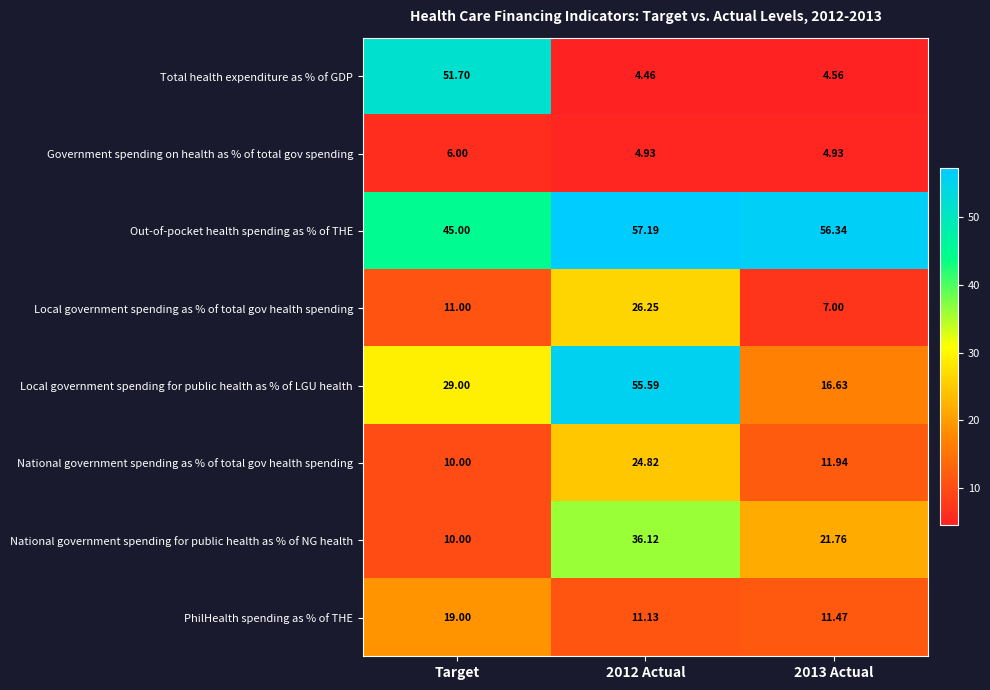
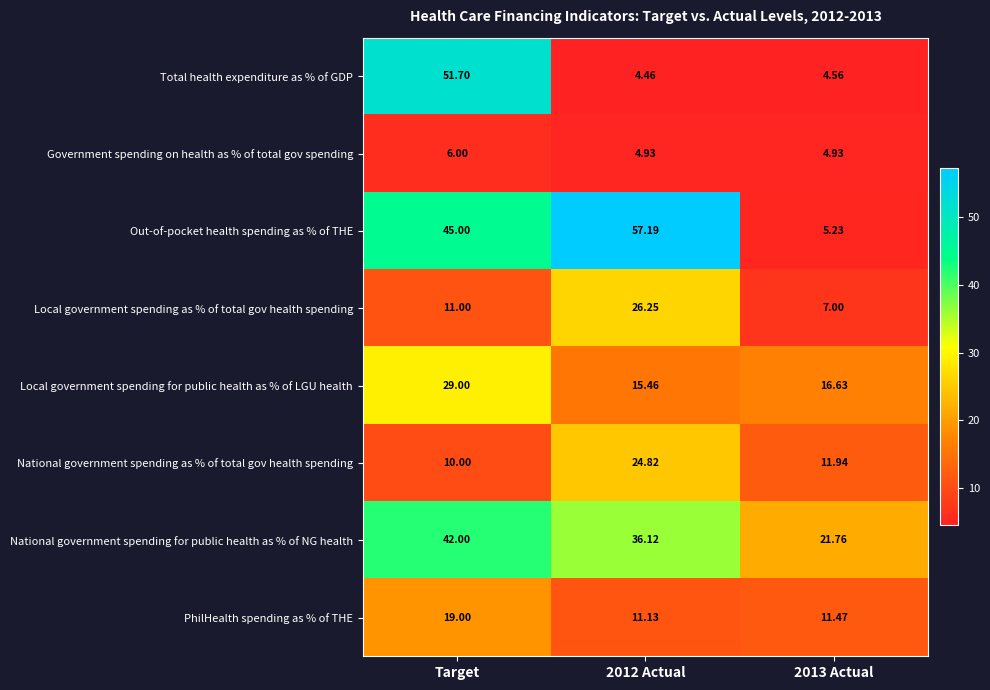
  {
    "Total health expenditure as % of GDP": {
      "Target": 51.70,
      "2012 Actual": 4.46,
      "2013 Actual": 4.56
    },
    "Government spending on health as % of total gov spending": {
      "Target": 6.00,
      "2012 Actual": 4.93,
      "2013 Actual": 4.93
    },
    "Out-of-pocket health spending as % of THE": {
      "Target": 45.00,
      "2012 Actual": 57.19,
-     "2013 Actual": 56.34
+     "2013 Actual": 5.23
    },
    "Local government spending as % of total gov health spending": {
      "Target": 11.00,
      "2012 Actual": 26.25,
      "2013 Actual": 7.00
    },
    "Local government spending for public health as % of LGU health": {
      "Target": 29.00,
-     "2012 Actual": 55.59,
+     "2012 Actual": 15.46,
      "2013 Actual": 16.63
    },
    "National government spending as % of total gov health spending": {
      "Target": 10.00,
      "2012 Actual": 24.82,
      "2013 Actual": 11.94
    },
    "National government spending for public health as % of NG health": {
-     "Target": 10.00,
+     "Target": 42.00,
      "2012 Actual": 36.12,
      "2013 Actual": 21.76
    },
    "PhilHealth spending as % of THE": {
      "Target": 19.00,
      "2012 Actual": 11.13,
      "2013 Actual": 11.47
    }
  }
